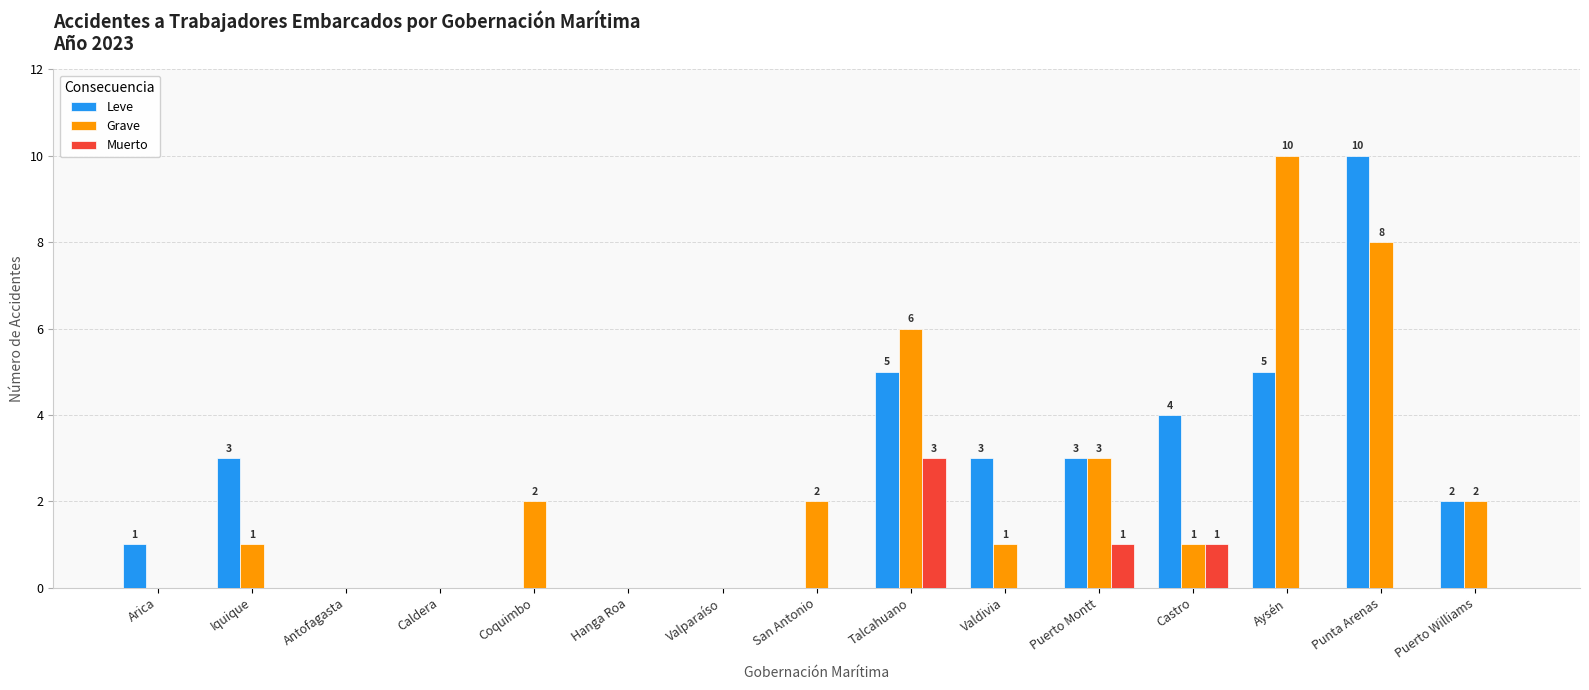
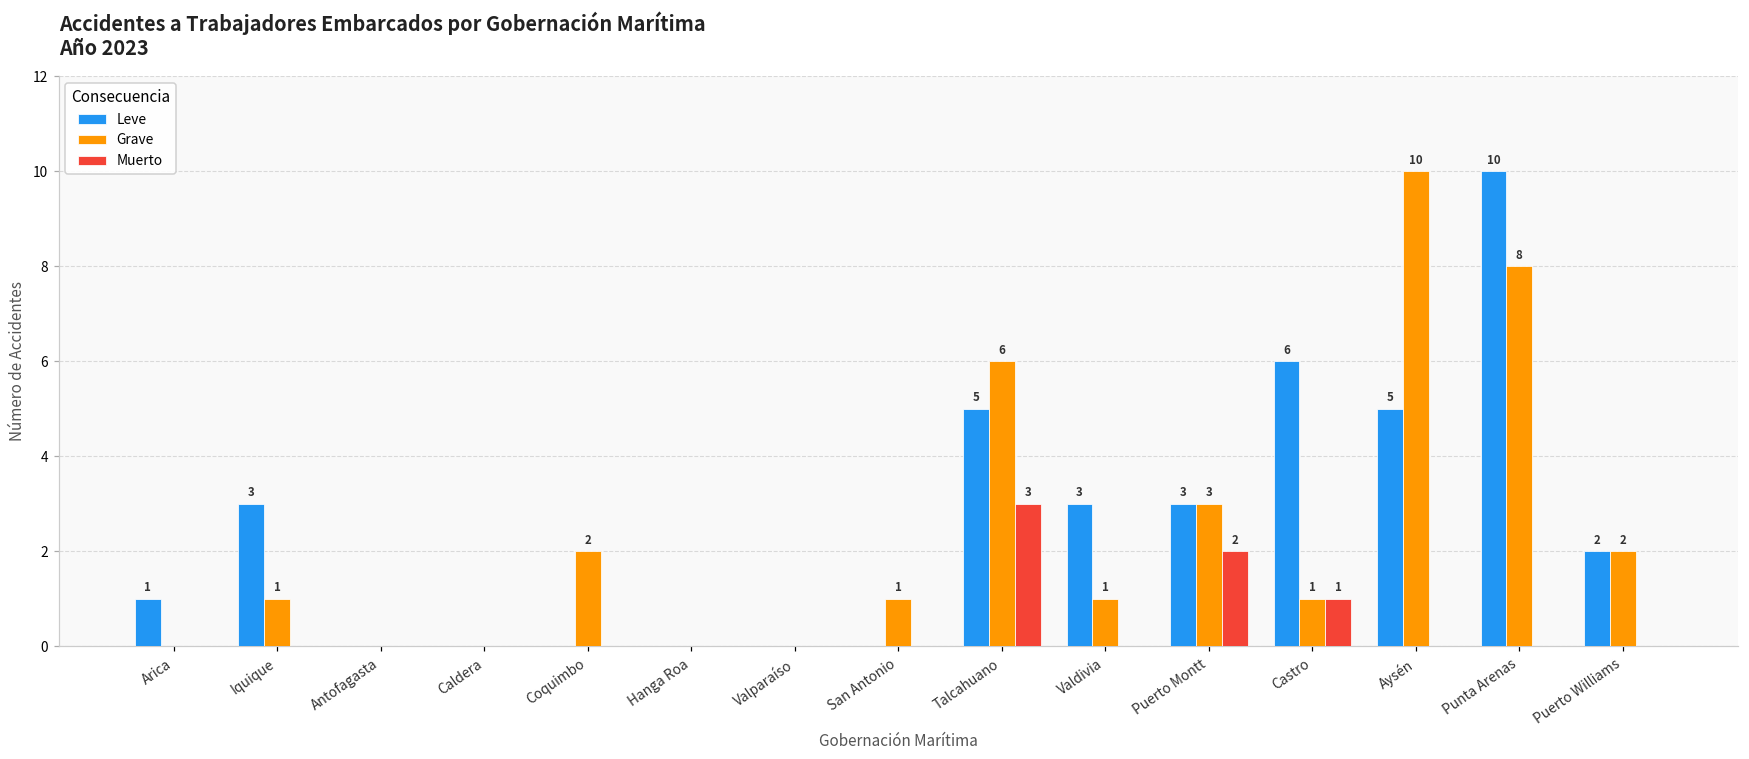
  {
    "Leve": {
      "Arica": 1,
      "Iquique": 3,
      "Talcahuano": 5,
      "Valdivia": 3,
      "Puerto Montt": 3,
-     "Castro": 4,
+     "Castro": 6,
      "Aysén": 5,
      "Punta Arenas": 10,
      "Puerto Williams": 2
    },
    "Grave": {
      "Iquique": 1,
      "Coquimbo": 2,
-     "San Antonio": 2,
+     "San Antonio": 1,
      "Talcahuano": 6,
      "Valdivia": 1,
      "Puerto Montt": 3,
      "Castro": 1,
      "Aysén": 10,
      "Punta Arenas": 8,
      "Puerto Williams": 2
    },
    "Muerto": {
      "Talcahuano": 3,
-     "Puerto Montt": 1,
+     "Puerto Montt": 2,
      "Castro": 1
    }
  }
